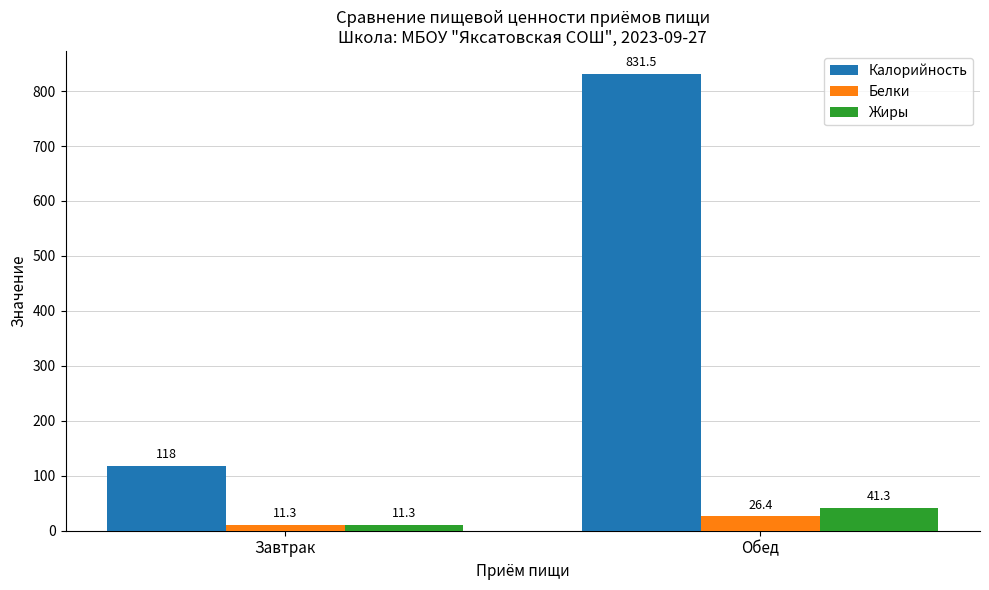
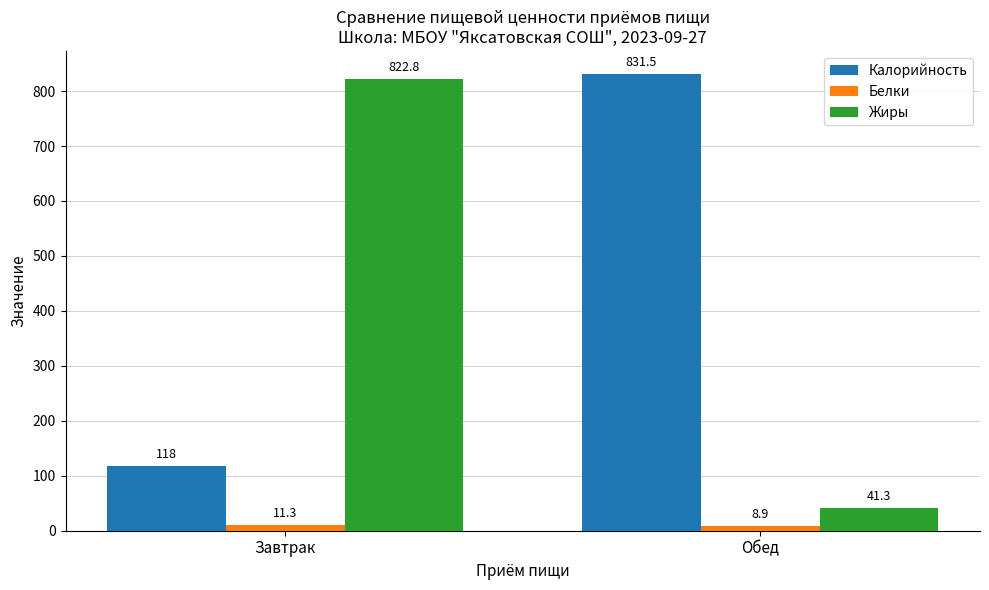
  {
    "Калорийность": {
      "Завтрак": 118,
      "Обед": 831.5
    },
    "Белки": {
      "Завтрак": 11.3,
-     "Обед": 26.4
+     "Обед": 8.9
    },
    "Жиры": {
-     "Завтрак": 11.3,
+     "Завтрак": 822.8,
      "Обед": 41.3
    }
  }
